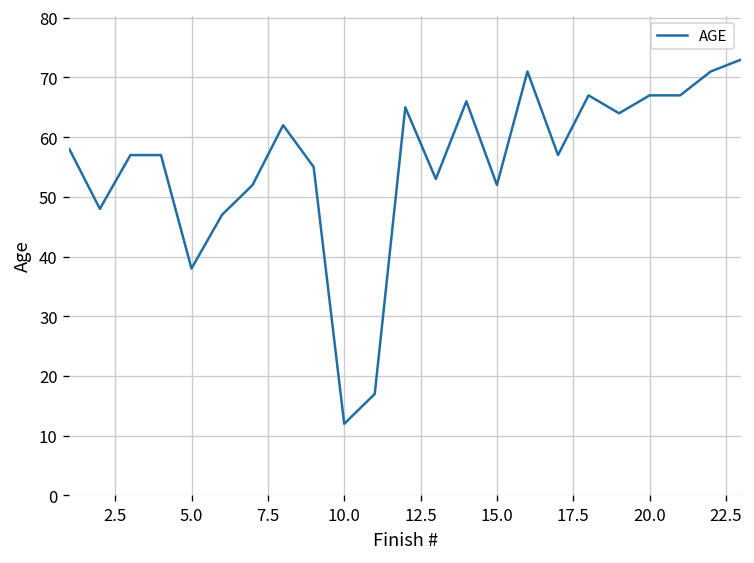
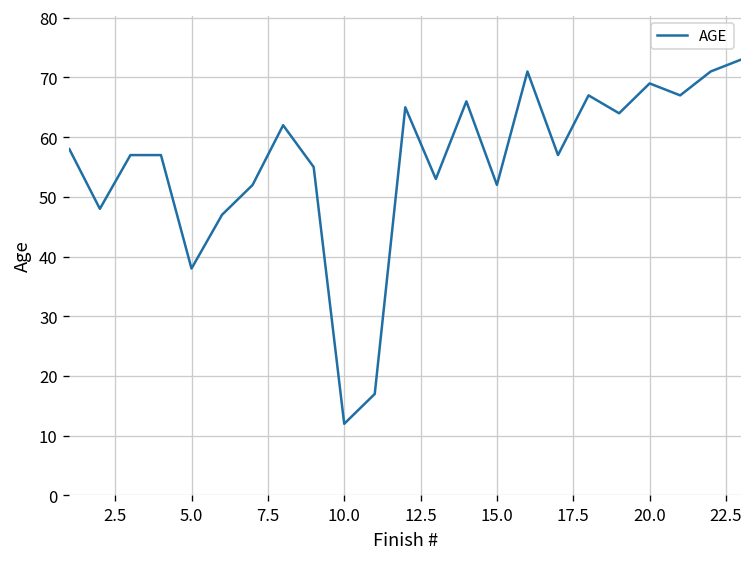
  {
    "5.0": 38,
    "10.0": 12,
    "15.0": 52,
-   "20.0": 67
+   "20.0": 69
  }
